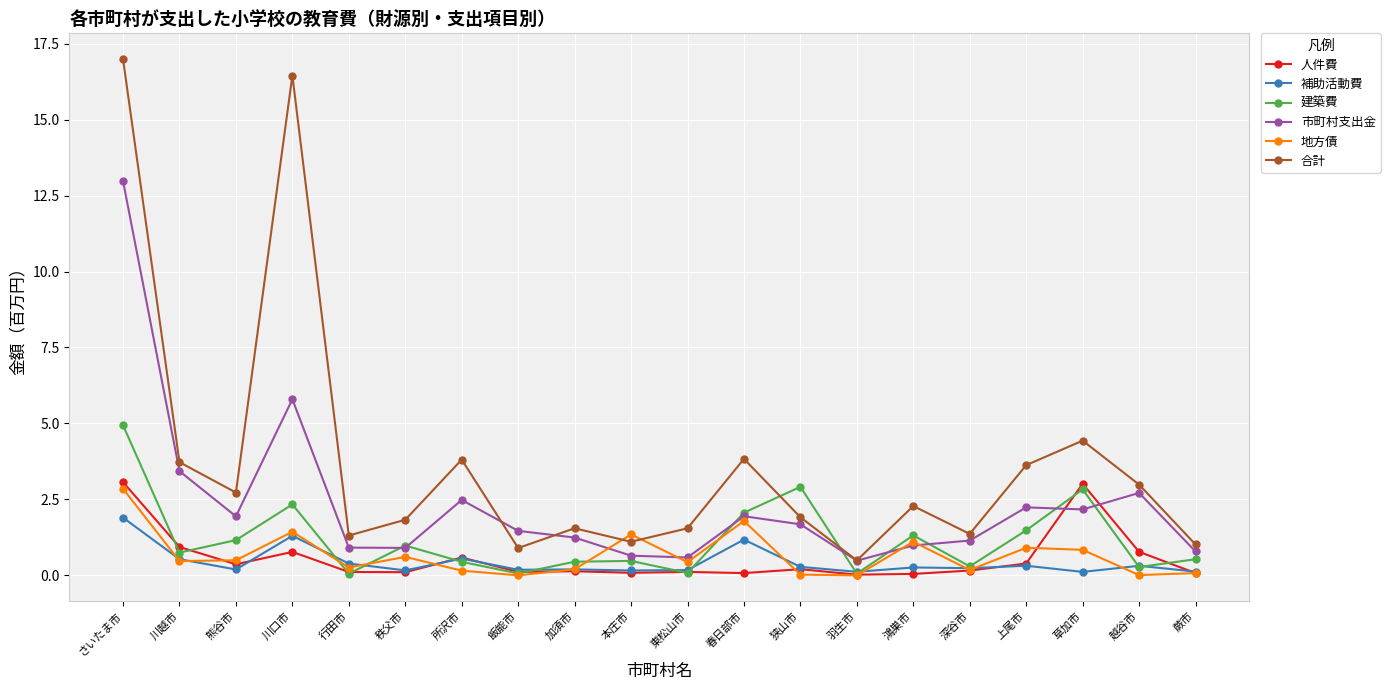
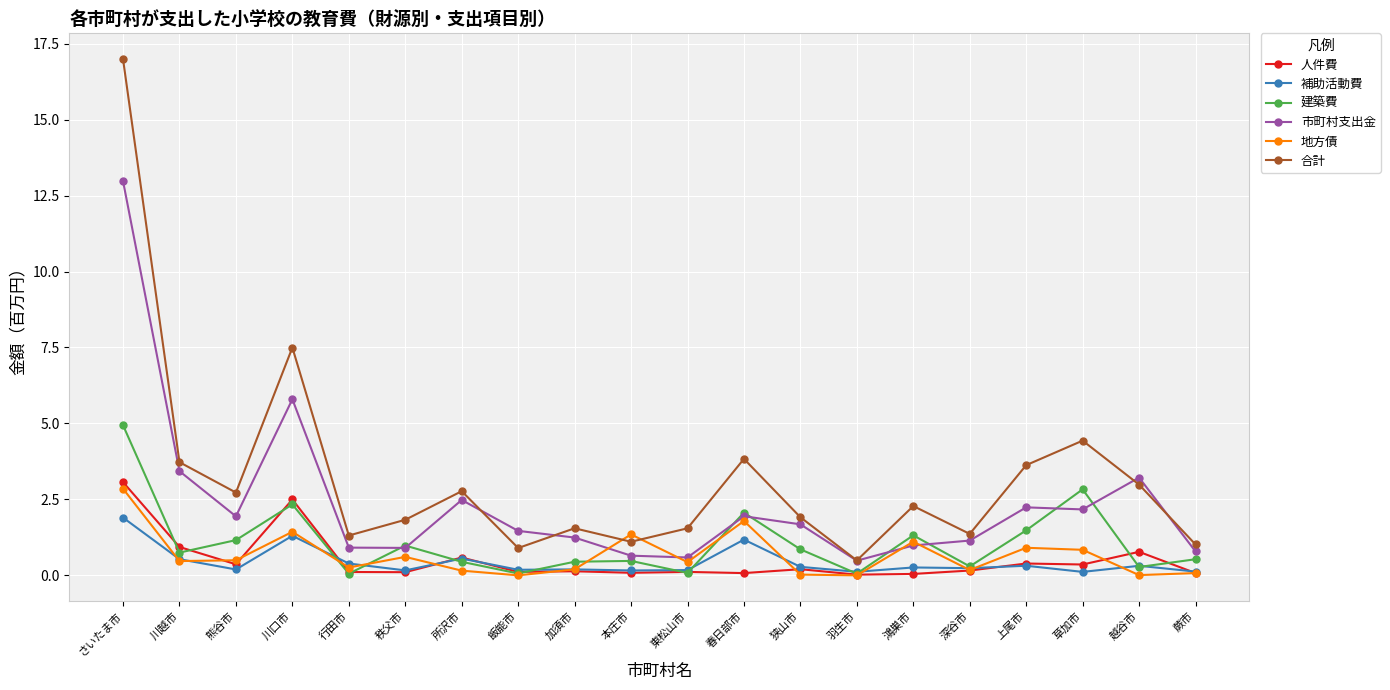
  {
    "人件費": {
      "さいたま市": 3.1,
      "川越市": 0.9,
      "熊谷市": 0.4,
-     "川口市": 0.8,
+     "川口市": 2.5,
      "春日部市": 0.1,
      "鴻巣市": 0.0,
-     "草加市": 3.0,
+     "草加市": 0.4,
      "越谷市": 0.8
    },
    "補助活動費": {
      "さいたま市": 1.9,
      "熊谷市": 0.2,
      "川口市": 1.3,
      "行田市": 0.4,
      "春日部市": 1.2,
      "鴻巣市": 0.3,
      "草加市": 0.1
    },
    "建築費": {
      "さいたま市": 4.9,
      "川越市": 0.7,
      "熊谷市": 1.2,
      "川口市": 2.3,
      "所沢市": 0.4,
      "加須市": 0.4,
      "本庄市": 0.5,
      "春日部市": 2.1,
-     "狭山市": 2.9,
+     "狭山市": 0.9,
      "鴻巣市": 1.3,
      "上尾市": 1.5,
      "草加市": 2.8,
      "蕨市": 0.5
    },
    "市町村支出金": {
      "さいたま市": 13.0,
      "川越市": 3.4,
      "熊谷市": 1.9,
      "川口市": 5.8,
      "行田市": 0.9,
      "所沢市": 2.5,
      "飯能市": 1.5,
      "加須市": 1.2,
      "本庄市": 0.6,
      "東松山市": 0.6,
      "春日部市": 1.9,
      "狭山市": 1.7,
      "鴻巣市": 1.0,
      "深谷市": 1.1,
      "上尾市": 2.2,
      "草加市": 2.2,
-     "越谷市": 2.7,
+     "越谷市": 3.2,
      "蕨市": 0.8
    },
    "地方債": {
      "さいたま市": 2.9,
      "熊谷市": 0.5,
      "川口市": 1.4,
      "行田市": 0.3,
      "秩父市": 0.6,
      "所沢市": 0.2,
      "本庄市": 1.3,
      "東松山市": 0.4,
      "春日部市": 1.8,
      "狭山市": 0.0,
      "鴻巣市": 1.1,
      "上尾市": 0.9,
      "草加市": 0.8,
      "越谷市": 0.0
    },
    "合計": {
      "さいたま市": 17.0,
      "川越市": 3.7,
      "熊谷市": 2.7,
-     "川口市": 16.5,
+     "川口市": 7.5,
      "行田市": 1.3,
      "秩父市": 1.8,
-     "所沢市": 3.8,
+     "所沢市": 2.8,
      "飯能市": 0.9,
      "加須市": 1.5,
      "本庄市": 1.1,
      "東松山市": 1.5,
      "春日部市": 3.8,
      "狭山市": 1.9,
      "鴻巣市": 2.3,
      "深谷市": 1.4,
      "上尾市": 3.6,
      "草加市": 4.4,
      "越谷市": 3.0,
      "蕨市": 1.0
    }
  }
